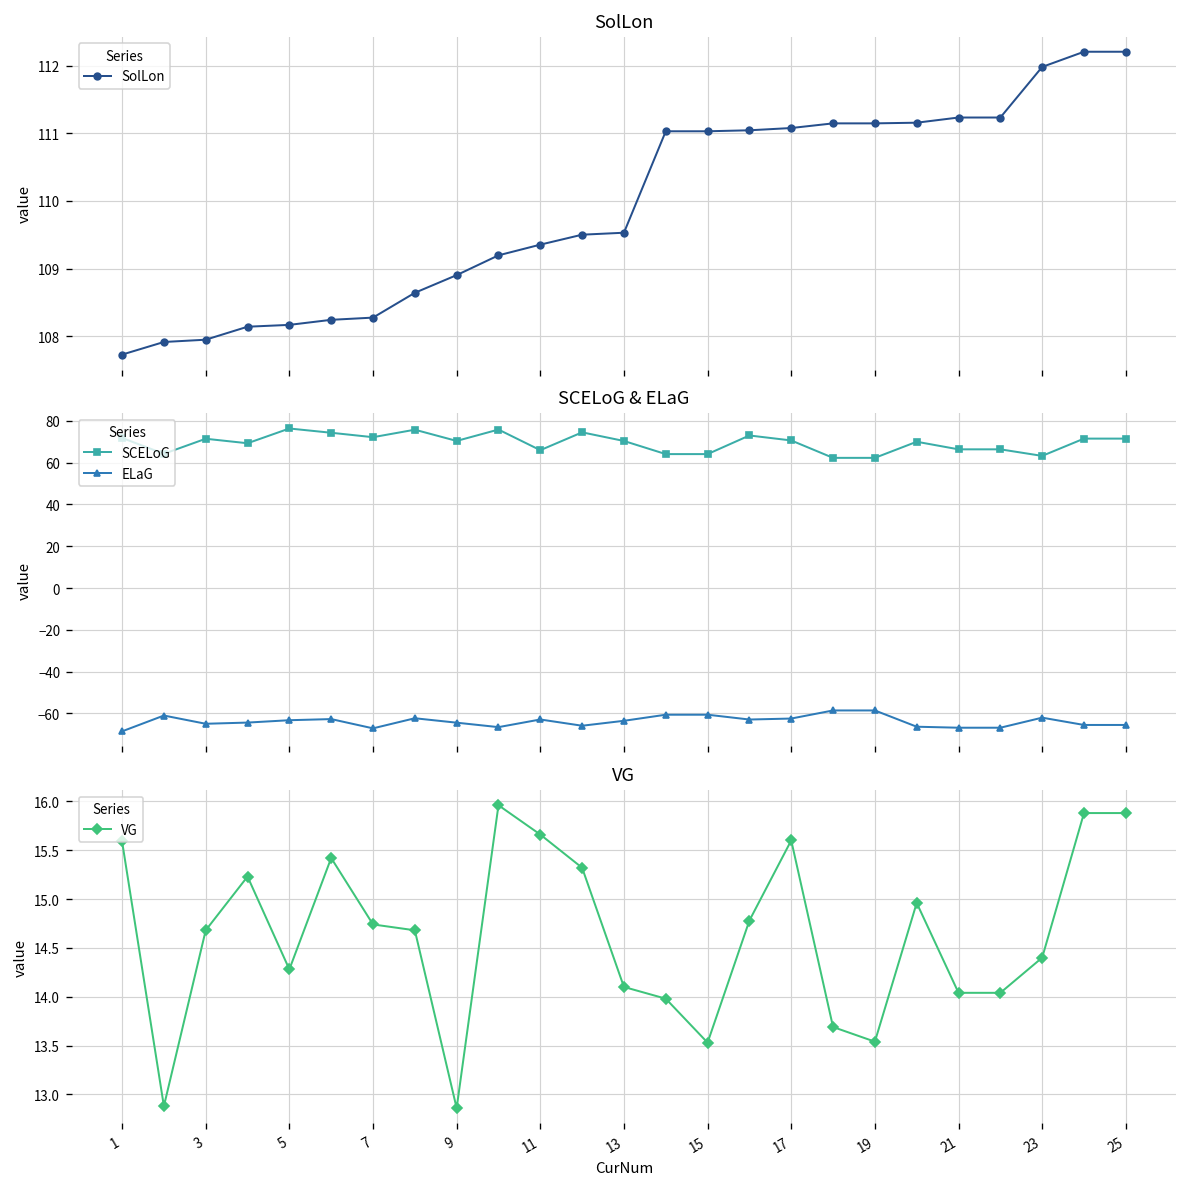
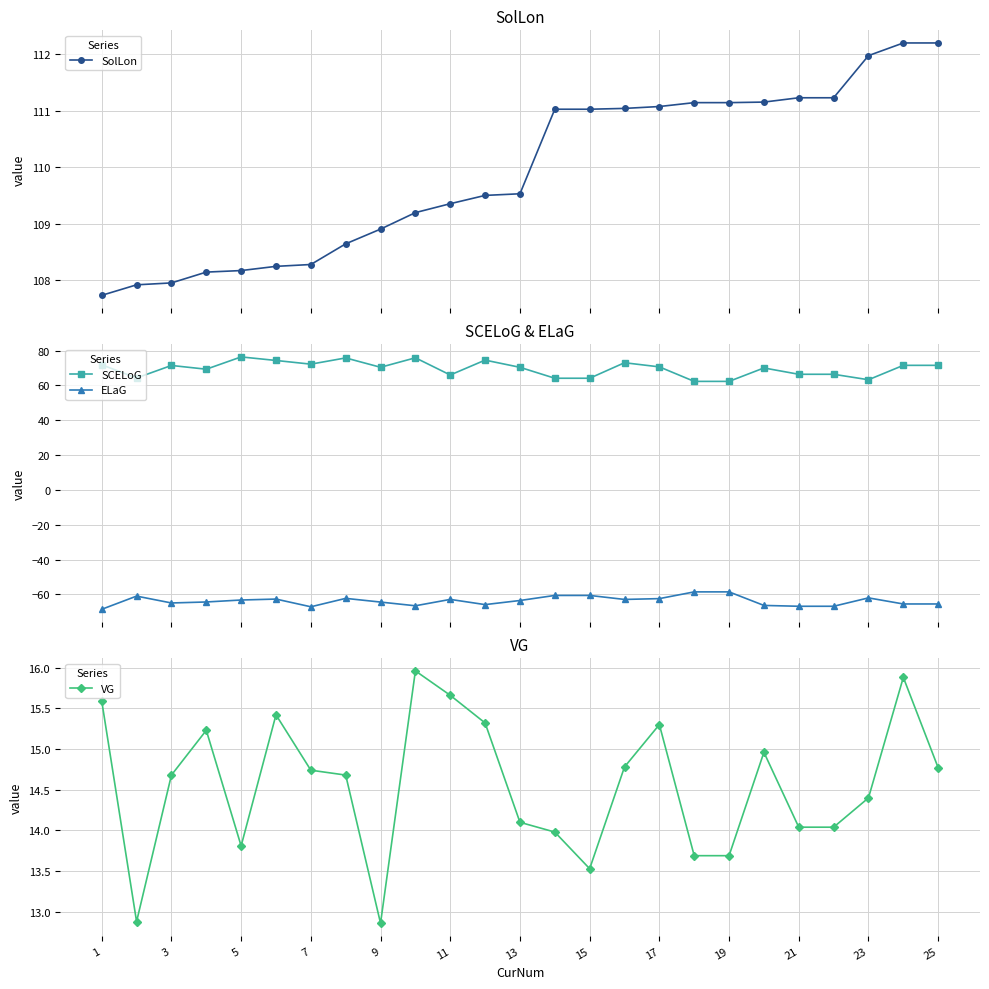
  {
    "VG": {
      "1": 15.6,
      "3": 14.7,
-     "5": 14.3,
+     "5": 13.8,
      "7": 14.7,
      "9": 12.9,
      "11": 15.7,
      "13": 14.1,
      "15": 13.5,
-     "17": 15.6,
-     "19": 13.5,
+     "17": 15.3,
+     "19": 13.7,
      "21": 14.0,
      "23": 14.4,
-     "25": 15.9
+     "25": 14.8
    }
  }
